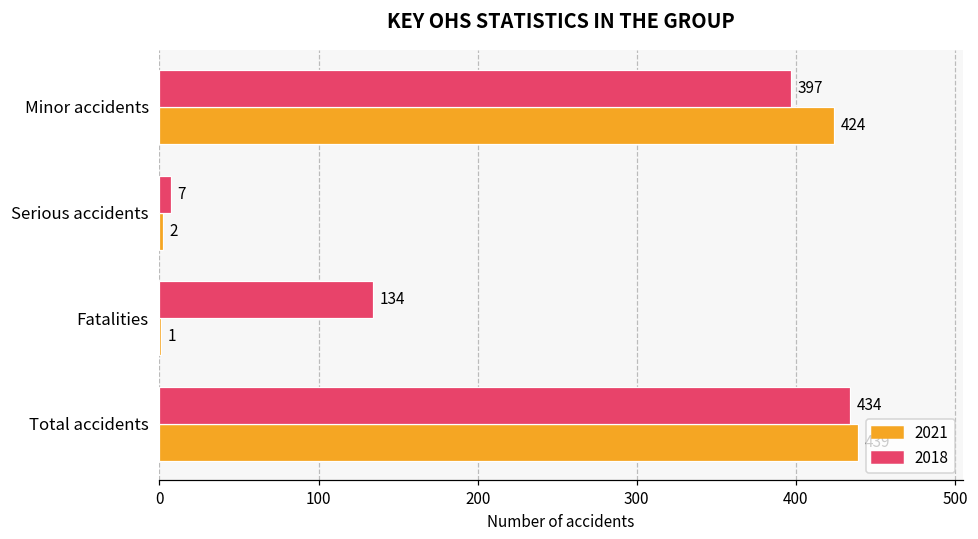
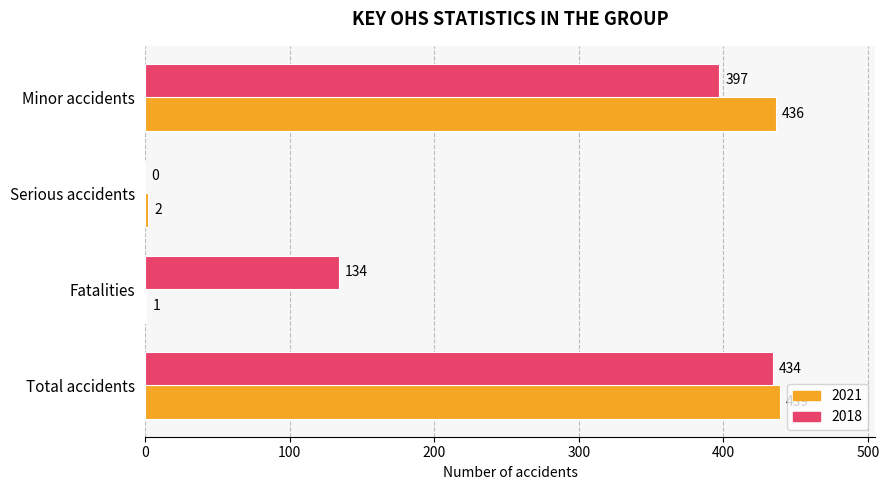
  {
    "2021": {
-     "Minor accidents": 424,
+     "Minor accidents": 436,
      "Serious accidents": 2,
      "Fatalities": 1
    },
    "2018": {
      "Minor accidents": 397,
-     "Serious accidents": 7,
+     "Serious accidents": 0,
      "Fatalities": 134,
      "Total accidents": 434
    }
  }
